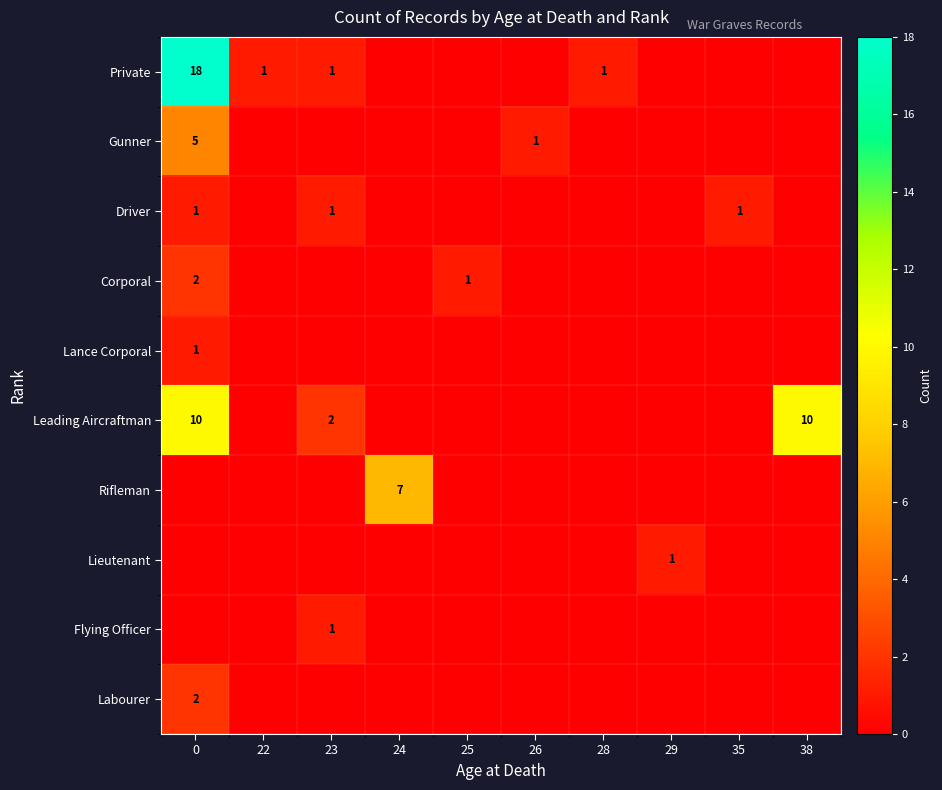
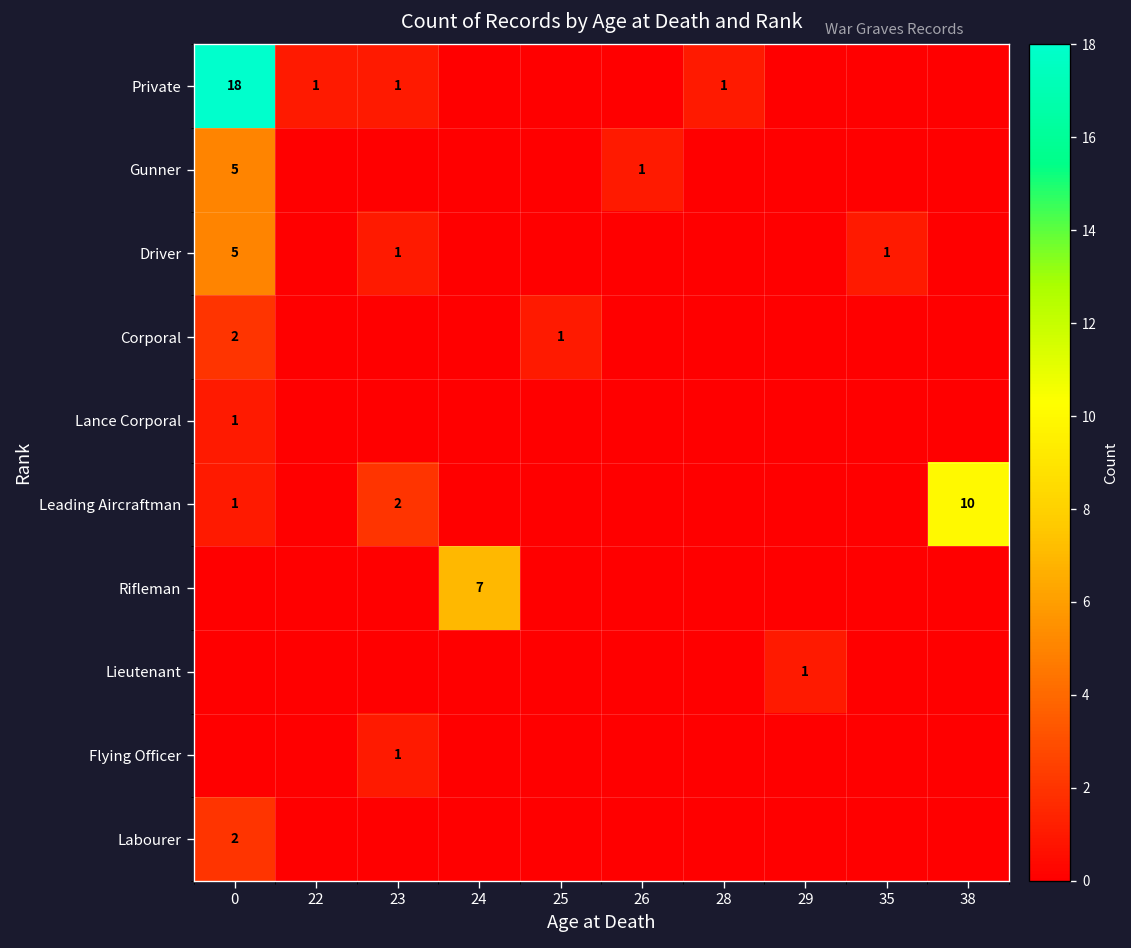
  {
    "Private": {
      "0": 18,
      "22": 1,
      "23": 1,
      "28": 1
    },
    "Gunner": {
      "0": 5,
      "26": 1
    },
    "Driver": {
-     "0": 1,
+     "0": 5,
      "23": 1,
      "35": 1
    },
    "Corporal": {
      "0": 2,
      "25": 1
    },
    "Lance Corporal": {
      "0": 1
    },
    "Leading Aircraftman": {
-     "0": 10,
+     "0": 1,
      "23": 2,
      "38": 10
    },
    "Rifleman": {
      "24": 7
    },
    "Lieutenant": {
      "29": 1
    },
    "Flying Officer": {
      "23": 1
    },
    "Labourer": {
      "0": 2
    }
  }
